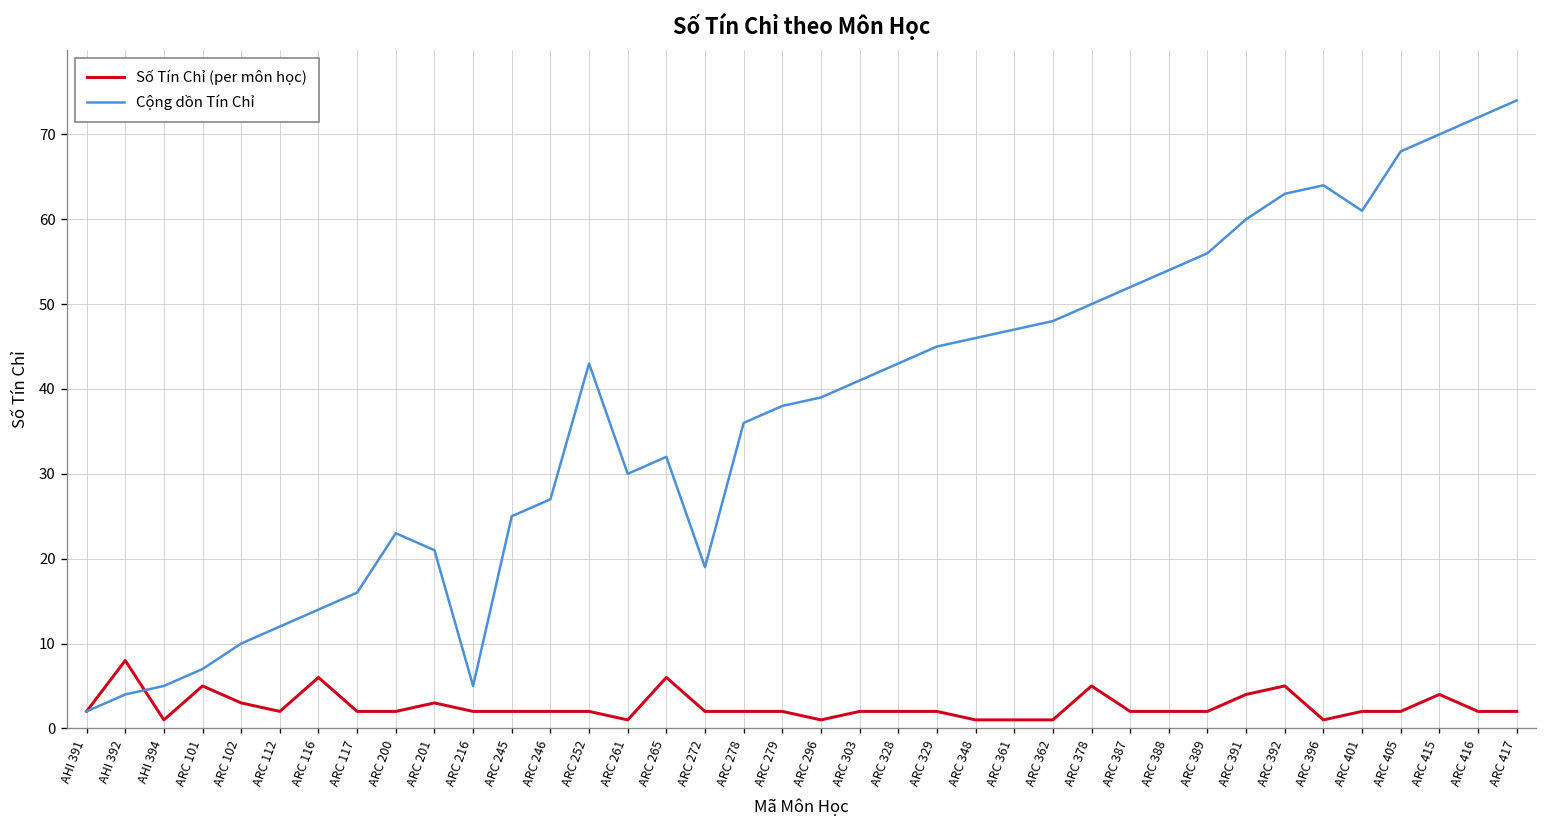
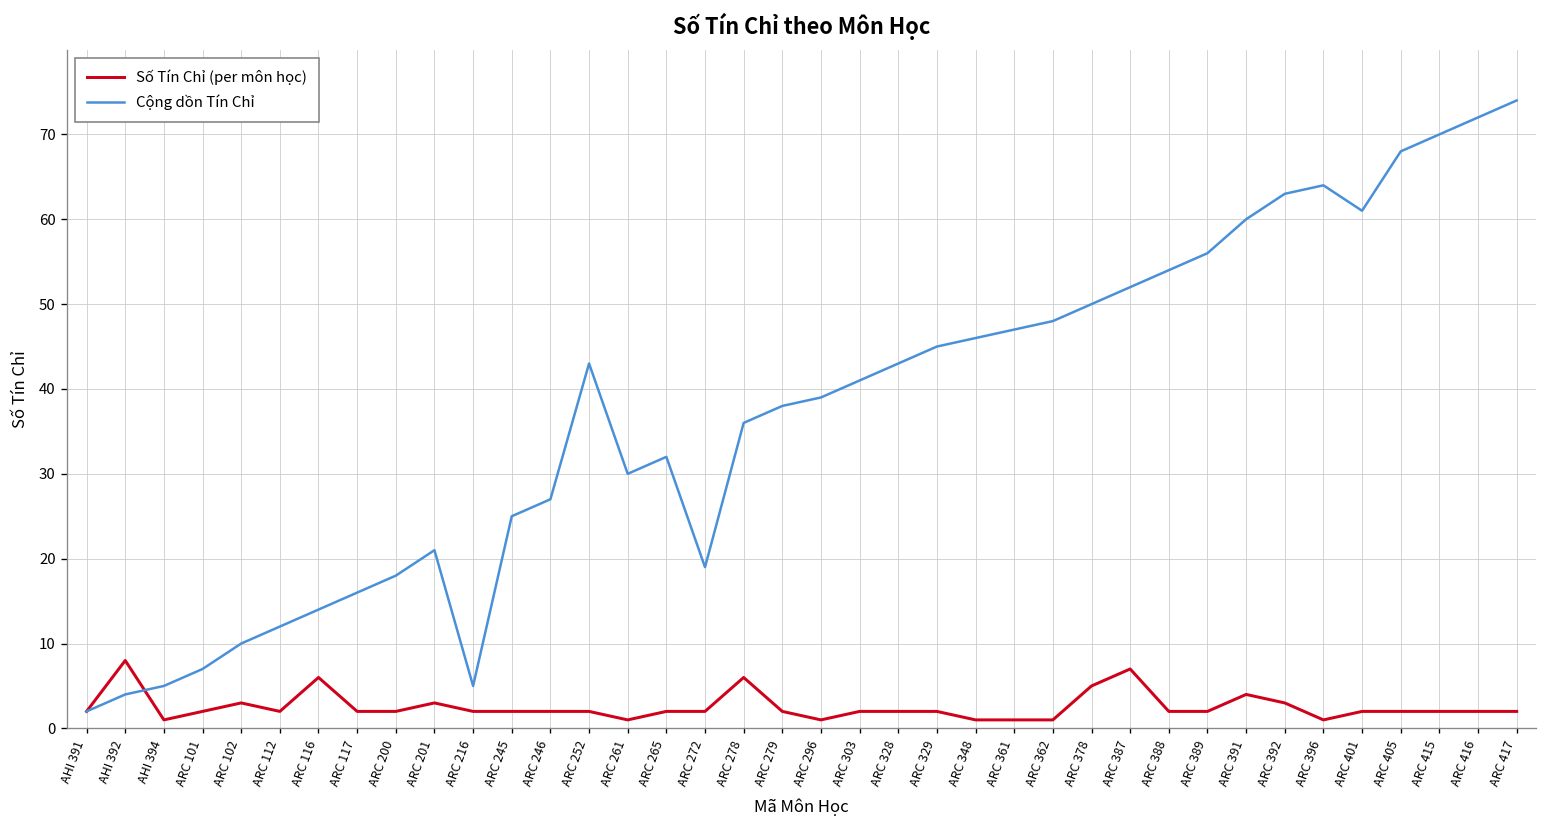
  {
    "Số Tín Chỉ (per môn học)": {
      "AHI 392": 8,
      "AHI 394": 1,
-     "ARC 101": 5,
+     "ARC 101": 2,
      "ARC 102": 3,
      "ARC 112": 2,
      "ARC 116": 6,
      "ARC 117": 2,
      "ARC 200": 2,
      "ARC 201": 3,
      "ARC 216": 2,
      "ARC 245": 2,
      "ARC 246": 2,
      "ARC 252": 2,
      "ARC 261": 1,
-     "ARC 265": 6,
+     "ARC 265": 2,
      "ARC 272": 2,
-     "ARC 278": 2,
+     "ARC 278": 6,
      "ARC 279": 2,
      "ARC 296": 1,
      "ARC 303": 2,
      "ARC 328": 2,
      "ARC 329": 2,
      "ARC 348": 1,
      "ARC 361": 1,
      "ARC 362": 1,
      "ARC 378": 5,
-     "ARC 387": 2,
+     "ARC 387": 7,
      "ARC 388": 2,
      "ARC 389": 2,
      "ARC 391": 4,
-     "ARC 392": 5,
+     "ARC 392": 3,
      "ARC 396": 1,
      "ARC 401": 2,
      "ARC 405": 2,
-     "ARC 415": 4,
+     "ARC 415": 2,
      "ARC 416": 2,
      "ARC 417": 2
    },
    "Cộng dồn Tín Chỉ": {
      "AHI 392": 4,
      "AHI 394": 5,
      "ARC 101": 7,
      "ARC 102": 10,
      "ARC 112": 12,
      "ARC 116": 14,
      "ARC 117": 16,
-     "ARC 200": 23,
+     "ARC 200": 18,
      "ARC 201": 21,
      "ARC 216": 5,
      "ARC 245": 25,
      "ARC 246": 27,
      "ARC 252": 43,
      "ARC 261": 30,
      "ARC 265": 32,
      "ARC 272": 19,
      "ARC 278": 36,
      "ARC 279": 38,
      "ARC 296": 39,
      "ARC 303": 41,
      "ARC 328": 43,
      "ARC 329": 45,
      "ARC 348": 46,
      "ARC 361": 47,
      "ARC 362": 48,
      "ARC 378": 50,
      "ARC 387": 52,
      "ARC 388": 54,
      "ARC 389": 56,
      "ARC 391": 60,
      "ARC 392": 63,
      "ARC 396": 64,
      "ARC 401": 61,
      "ARC 405": 68,
      "ARC 415": 70,
      "ARC 416": 72,
      "ARC 417": 74
    }
  }
